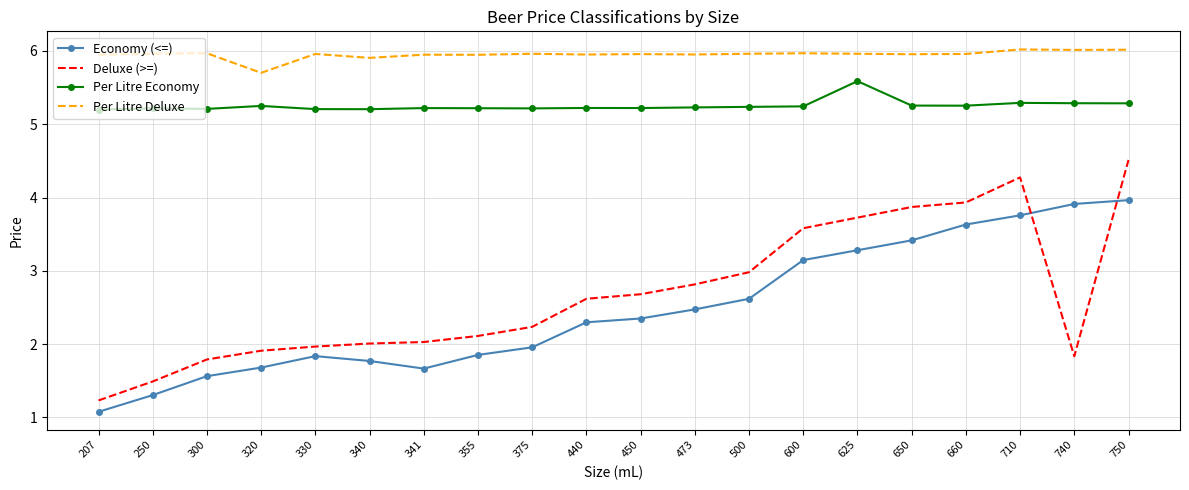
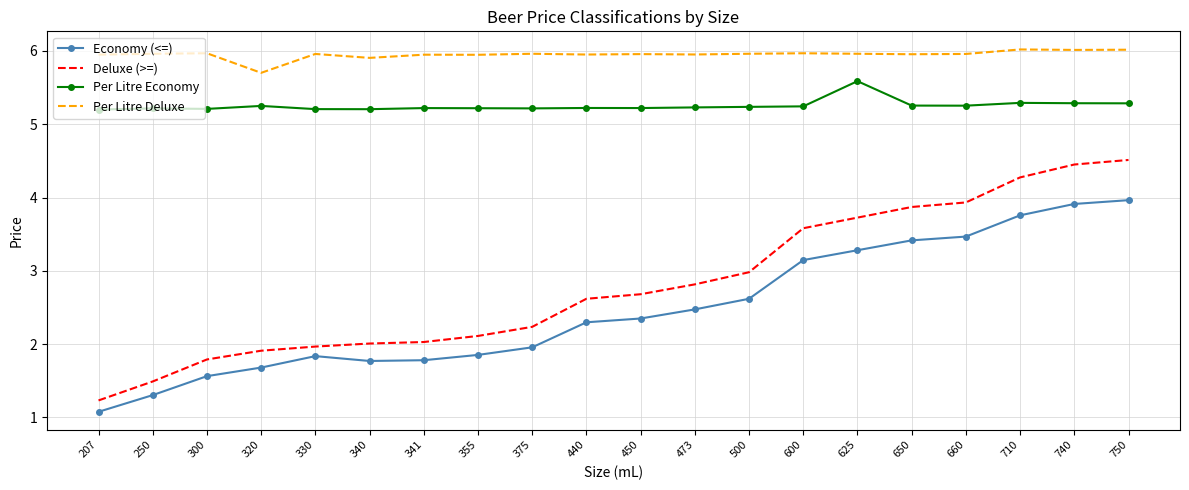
  {
    "Economy (<=)": {
      "207": 1.1,
      "250": 1.3,
      "300": 1.6,
      "320": 1.7,
      "330": 1.8,
      "340": 1.8,
-     "341": 1.7,
+     "341": 1.8,
      "355": 1.9,
      "375": 2.0,
      "440": 2.3,
      "450": 2.3,
      "473": 2.5,
      "500": 2.6,
      "600": 3.1,
      "625": 3.3,
      "650": 3.4,
-     "660": 3.6,
+     "660": 3.5,
      "710": 3.8,
      "740": 3.9,
      "750": 4.0
    },
    "Deluxe (>=)": {
      "207": 1.2,
      "250": 1.5,
      "300": 1.8,
      "320": 1.9,
      "330": 2.0,
      "340": 2.0,
      "341": 2.0,
      "355": 2.1,
      "375": 2.2,
      "440": 2.6,
      "450": 2.7,
      "473": 2.8,
      "500": 3.0,
      "600": 3.6,
      "625": 3.7,
      "650": 3.9,
      "660": 3.9,
      "710": 4.3,
-     "740": 1.8,
+     "740": 4.5,
      "750": 4.5
    },
    "Per Litre Economy": {
      "300": 5.2,
      "320": 5.3,
      "330": 5.2,
      "340": 5.2,
      "341": 5.2,
      "355": 5.2,
      "375": 5.2,
      "440": 5.2,
      "450": 5.2,
      "473": 5.2,
      "500": 5.2,
      "600": 5.2,
      "625": 5.6,
      "650": 5.3,
      "660": 5.3,
      "710": 5.3,
      "740": 5.3,
      "750": 5.3
    },
    "Per Litre Deluxe": {
      "300": 6.0,
      "320": 5.7,
      "330": 6.0,
      "340": 5.9,
      "341": 5.9,
      "355": 5.9,
      "375": 6.0,
      "440": 6.0,
      "450": 6.0,
      "473": 6.0,
      "500": 6.0,
      "600": 6.0,
      "625": 6.0,
      "650": 6.0,
      "660": 6.0,
      "710": 6.0,
      "740": 6.0,
      "750": 6.0
    }
  }
